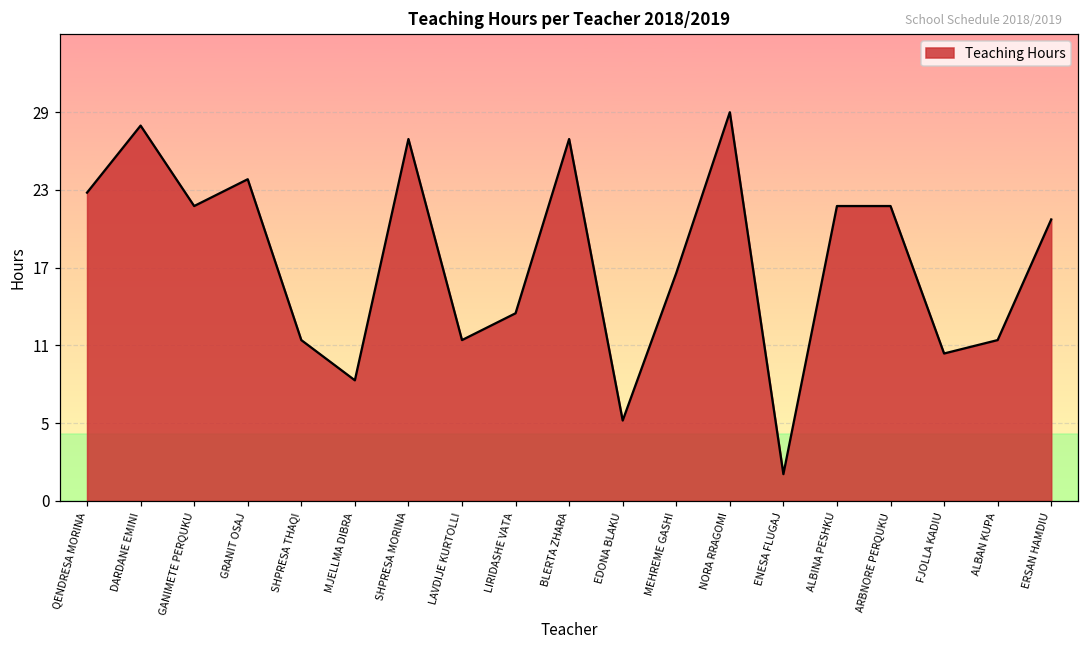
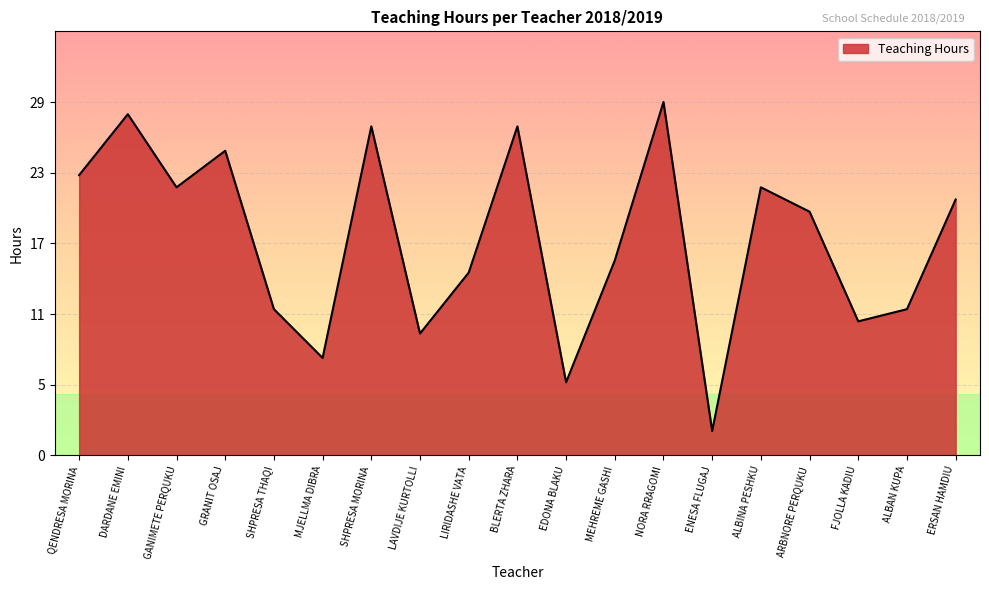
  {
    "QENDRESA MORINA": 23,
    "DARDANE EMINI": 28,
    "GANIMETE PERQUKU": 22,
-   "GRANIT OSAJ": 24,
+   "GRANIT OSAJ": 25,
    "SHPRESA THAQI": 12,
-   "MJELLMA DIBRA": 9,
+   "MJELLMA DIBRA": 8,
    "SHPRESA MORINA": 27,
-   "LAVDIJE KURTOLLI": 12,
-   "LIRIDASHE VATA": 14,
+   "LAVDIJE KURTOLLI": 10,
+   "LIRIDASHE VATA": 15,
    "BLERTA ZHARA": 27,
    "EDONA BLAKU": 6,
-   "MEHREME GASHI": 17,
+   "MEHREME GASHI": 16,
    "NORA RRAGOMI": 29,
    "ALBINA PESHKU": 22,
-   "ARBNORE PERQUKU": 22,
+   "ARBNORE PERQUKU": 20,
    "FJOLLA KADIU": 11,
    "ALBAN KUPA": 12,
    "ERSAN HAMDIU": 21
  }
